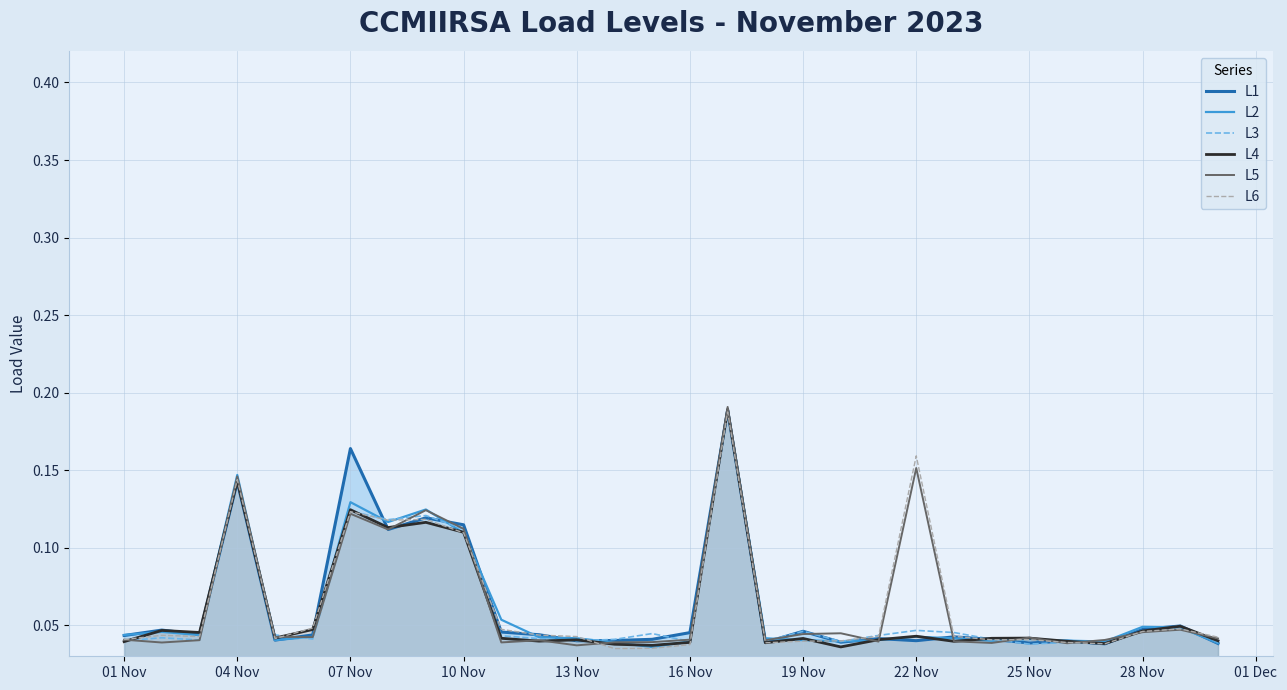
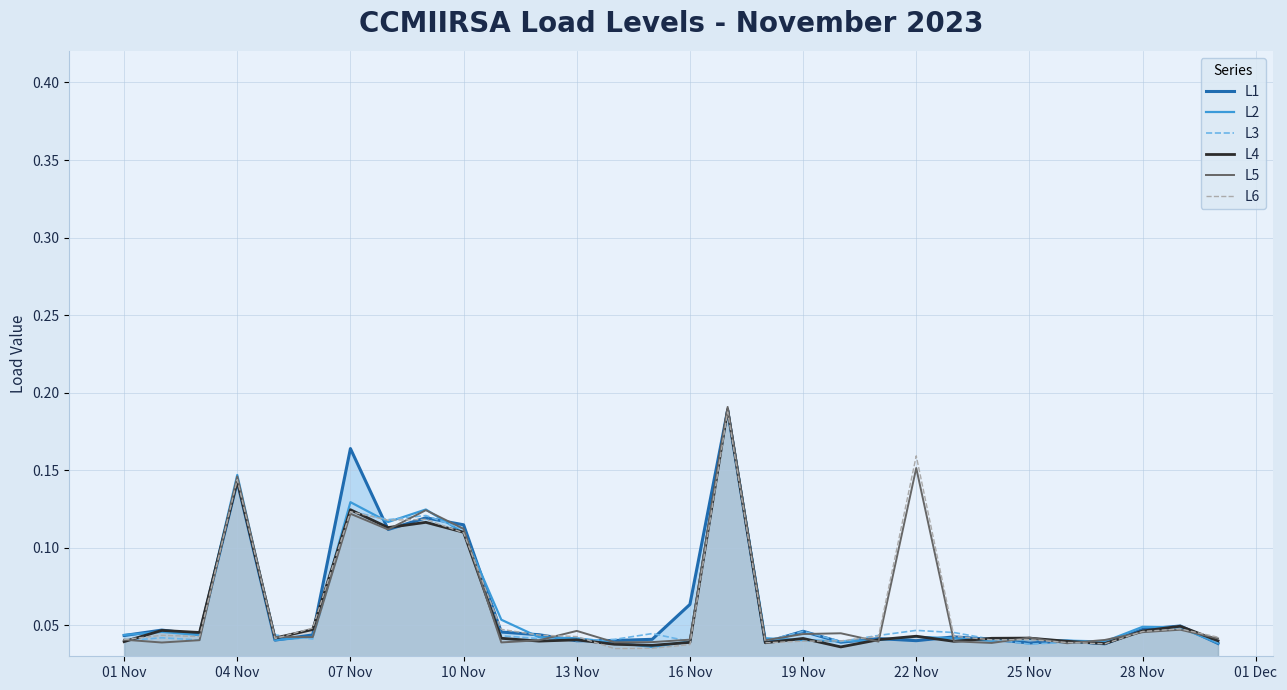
  {
    "L1": {
      "07 Nov": 0.164,
      "10 Nov": 0.115,
-     "16 Nov": 0.045,
+     "16 Nov": 0.063,
      "22 Nov": 0.040
    },
    "L5": {
-     "13 Nov": 0.037,
+     "13 Nov": 0.046,
      "19 Nov": 0.044,
      "22 Nov": 0.151
    },
    "L6": {
      "22 Nov": 0.159
    }
  }
